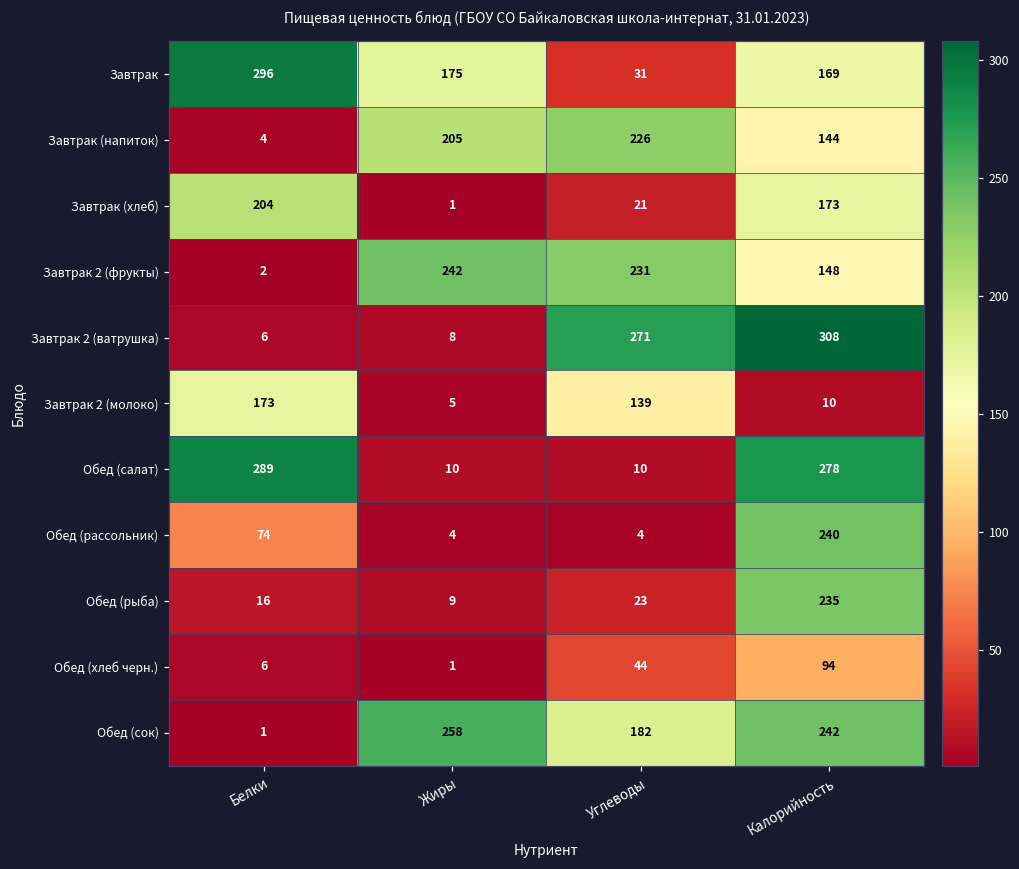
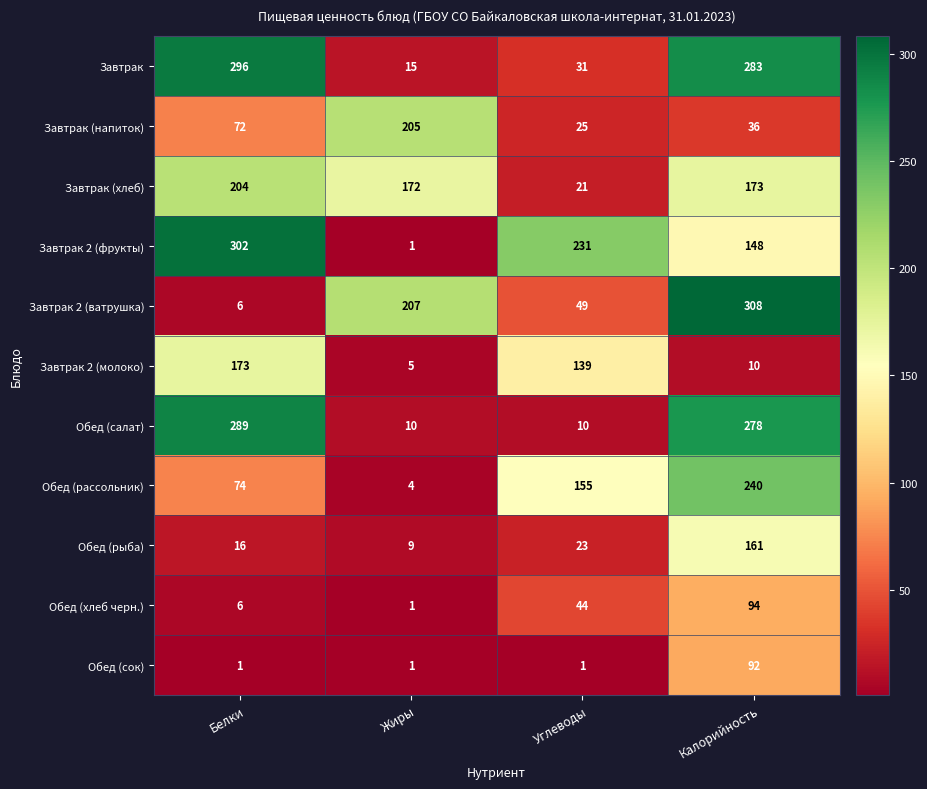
  {
    "Завтрак": {
      "Белки": 296,
-     "Жиры": 175,
+     "Жиры": 15,
      "Углеводы": 31,
-     "Калорийность": 169
+     "Калорийность": 283
    },
    "Завтрак (напиток)": {
-     "Белки": 4,
+     "Белки": 72,
      "Жиры": 205,
-     "Углеводы": 226,
-     "Калорийность": 144
+     "Углеводы": 25,
+     "Калорийность": 36
    },
    "Завтрак (хлеб)": {
      "Белки": 204,
-     "Жиры": 1,
+     "Жиры": 172,
      "Углеводы": 21,
      "Калорийность": 173
    },
    "Завтрак 2 (фрукты)": {
-     "Белки": 2,
-     "Жиры": 242,
+     "Белки": 302,
+     "Жиры": 1,
      "Углеводы": 231,
      "Калорийность": 148
    },
    "Завтрак 2 (ватрушка)": {
      "Белки": 6,
-     "Жиры": 8,
-     "Углеводы": 271,
+     "Жиры": 207,
+     "Углеводы": 49,
      "Калорийность": 308
    },
    "Завтрак 2 (молоко)": {
      "Белки": 173,
      "Жиры": 5,
      "Углеводы": 139,
      "Калорийность": 10
    },
    "Обед (салат)": {
      "Белки": 289,
      "Жиры": 10,
      "Углеводы": 10,
      "Калорийность": 278
    },
    "Обед (рассольник)": {
      "Белки": 74,
      "Жиры": 4,
-     "Углеводы": 4,
+     "Углеводы": 155,
      "Калорийность": 240
    },
    "Обед (рыба)": {
      "Белки": 16,
      "Жиры": 9,
      "Углеводы": 23,
-     "Калорийность": 235
+     "Калорийность": 161
    },
    "Обед (хлеб черн.)": {
      "Белки": 6,
      "Жиры": 1,
      "Углеводы": 44,
      "Калорийность": 94
    },
    "Обед (сок)": {
      "Белки": 1,
-     "Жиры": 258,
-     "Углеводы": 182,
-     "Калорийность": 242
+     "Жиры": 1,
+     "Углеводы": 1,
+     "Калорийность": 92
    }
  }
